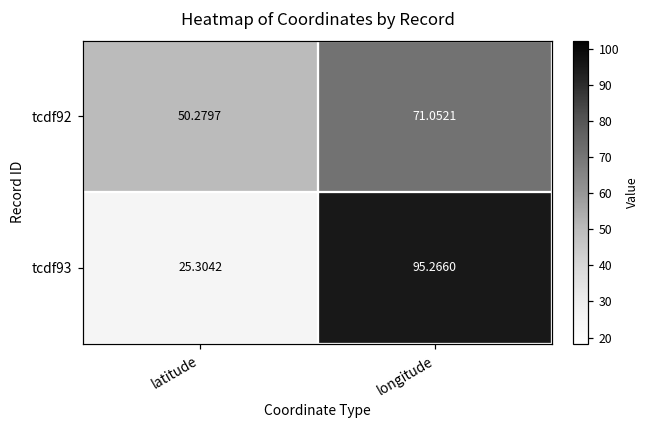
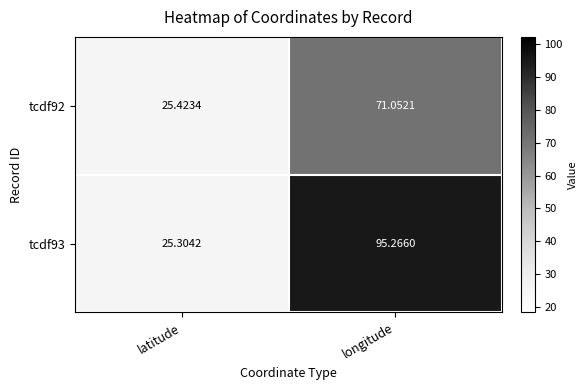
  {
    "tcdf92": {
-     "latitude": 50.2797,
+     "latitude": 25.4234,
      "longitude": 71.0521
    },
    "tcdf93": {
      "latitude": 25.3042,
      "longitude": 95.2660
    }
  }
